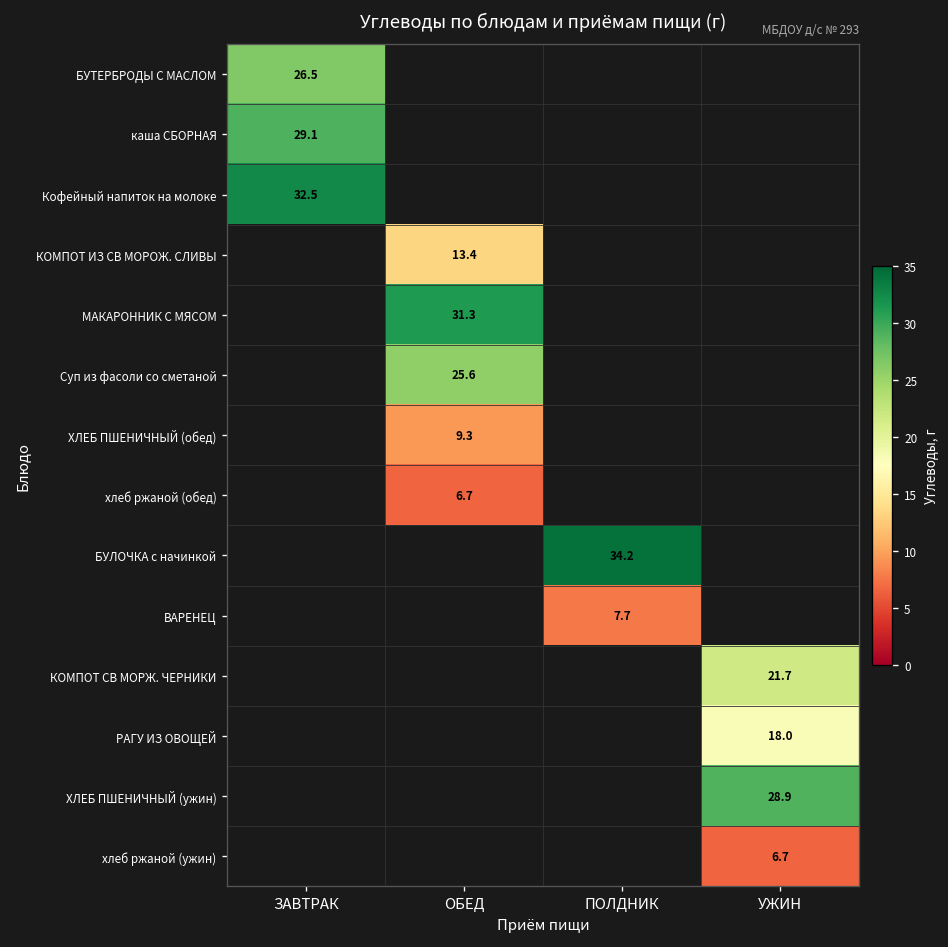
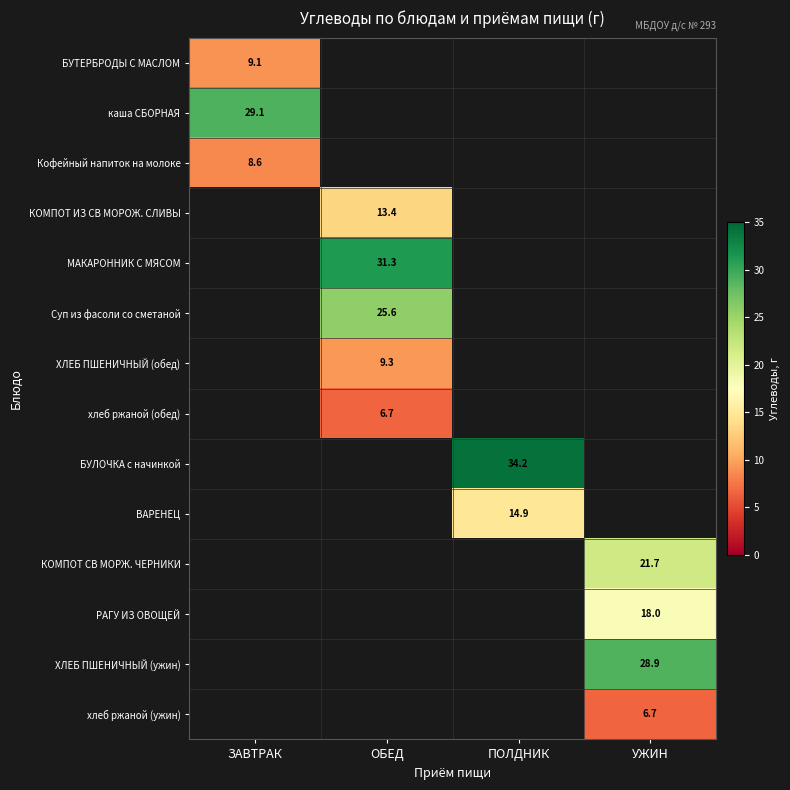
  {
    "БУТЕРБРОДЫ С МАСЛОМ": {
-     "ЗАВТРАК": 26.5
+     "ЗАВТРАК": 9.1
    },
    "каша СБОРНАЯ": {
      "ЗАВТРАК": 29.1
    },
    "Кофейный напиток на молоке": {
-     "ЗАВТРАК": 32.5
+     "ЗАВТРАК": 8.6
    },
    "КОМПОТ ИЗ СВ МОРОЖ. СЛИВЫ": {
      "ОБЕД": 13.4
    },
    "МАКАРОННИК С МЯСОМ": {
      "ОБЕД": 31.3
    },
    "Суп из фасоли со сметаной": {
      "ОБЕД": 25.6
    },
    "ХЛЕБ ПШЕНИЧНЫЙ (обед)": {
      "ОБЕД": 9.3
    },
    "хлеб ржаной (обед)": {
      "ОБЕД": 6.7
    },
    "БУЛОЧКА с начинкой": {
      "ПОЛДНИК": 34.2
    },
    "ВАРЕНЕЦ": {
-     "ПОЛДНИК": 7.7
+     "ПОЛДНИК": 14.9
    },
    "КОМПОТ СВ МОРЖ. ЧЕРНИКИ": {
      "УЖИН": 21.7
    },
    "РАГУ ИЗ ОВОЩЕЙ": {
      "УЖИН": 18.0
    },
    "ХЛЕБ ПШЕНИЧНЫЙ (ужин)": {
      "УЖИН": 28.9
    },
    "хлеб ржаной (ужин)": {
      "УЖИН": 6.7
    }
  }
